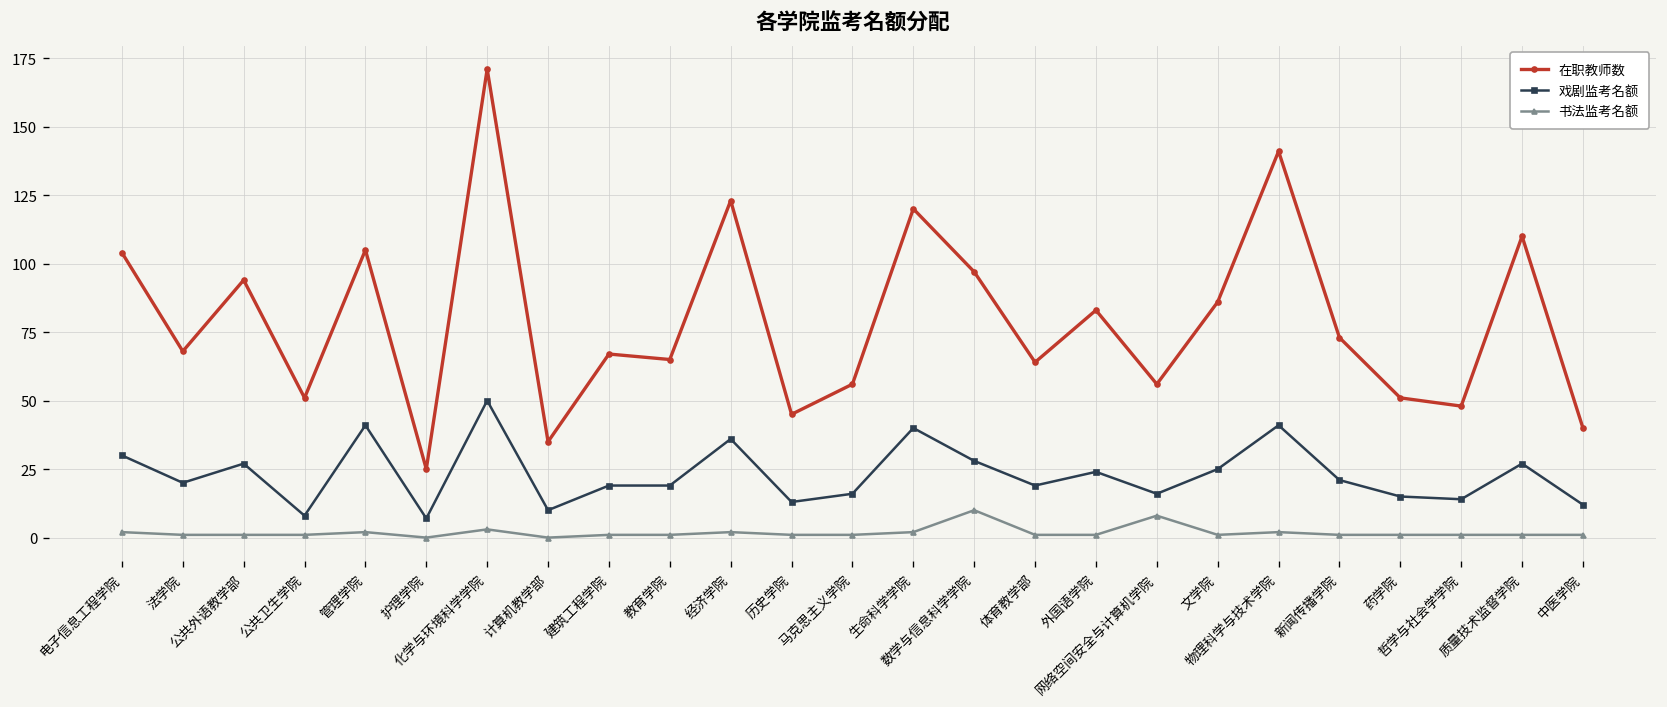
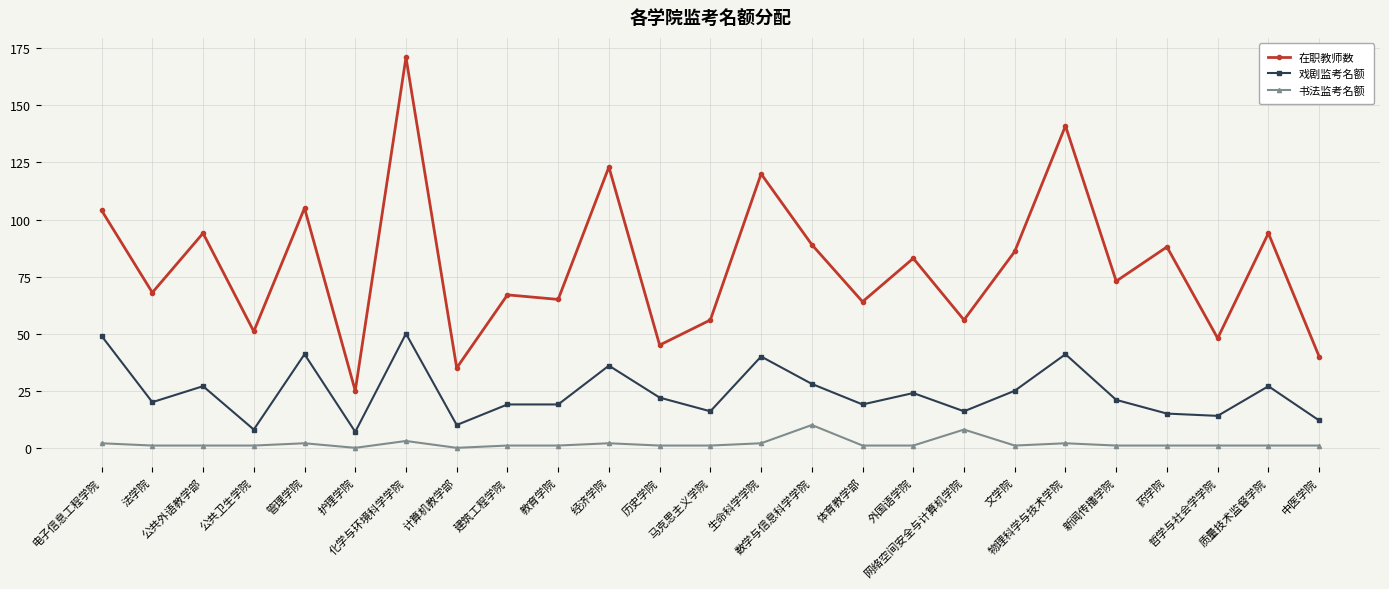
  {
    "在职教师数": {
      "电子信息工程学院": 104,
      "法学院": 68,
      "公共外语教学部": 94,
      "公共卫生学院": 51,
      "管理学院": 105,
      "护理学院": 25,
      "化学与环境科学学院": 171,
      "计算机教学部": 35,
      "建筑工程学院": 67,
      "教育学院": 65,
      "经济学院": 123,
      "历史学院": 45,
      "马克思主义学院": 56,
      "生命科学学院": 120,
-     "数学与信息科学学院": 97,
+     "数学与信息科学学院": 89,
      "体育教学部": 64,
      "外国语学院": 83,
      "网络空间安全与计算机学院": 56,
      "文学院": 86,
      "物理科学与技术学院": 141,
      "新闻传播学院": 73,
-     "药学院": 51,
+     "药学院": 88,
      "哲学与社会学学院": 48,
-     "质量技术监督学院": 110,
+     "质量技术监督学院": 94,
      "中医学院": 40
    },
    "戏剧监考名额": {
-     "电子信息工程学院": 30,
+     "电子信息工程学院": 49,
      "法学院": 20,
      "公共外语教学部": 27,
      "公共卫生学院": 8,
      "管理学院": 41,
      "护理学院": 7,
      "化学与环境科学学院": 50,
      "计算机教学部": 10,
      "建筑工程学院": 19,
      "教育学院": 19,
      "经济学院": 36,
-     "历史学院": 13,
+     "历史学院": 22,
      "马克思主义学院": 16,
      "生命科学学院": 40,
      "数学与信息科学学院": 28,
      "体育教学部": 19,
      "外国语学院": 24,
      "网络空间安全与计算机学院": 16,
      "文学院": 25,
      "物理科学与技术学院": 41,
      "新闻传播学院": 21,
      "药学院": 15,
      "哲学与社会学学院": 14,
      "质量技术监督学院": 27,
      "中医学院": 12
    },
    "书法监考名额": {
      "电子信息工程学院": 2,
      "法学院": 1,
      "公共外语教学部": 1,
      "公共卫生学院": 1,
      "管理学院": 2,
      "护理学院": 0,
      "化学与环境科学学院": 3,
      "计算机教学部": 0,
      "建筑工程学院": 1,
      "教育学院": 1,
      "经济学院": 2,
      "历史学院": 1,
      "马克思主义学院": 1,
      "生命科学学院": 2,
      "数学与信息科学学院": 10,
      "体育教学部": 1,
      "外国语学院": 1,
      "网络空间安全与计算机学院": 8,
      "文学院": 1,
      "物理科学与技术学院": 2,
      "新闻传播学院": 1,
      "药学院": 1,
      "哲学与社会学学院": 1,
      "质量技术监督学院": 1,
      "中医学院": 1
    }
  }
